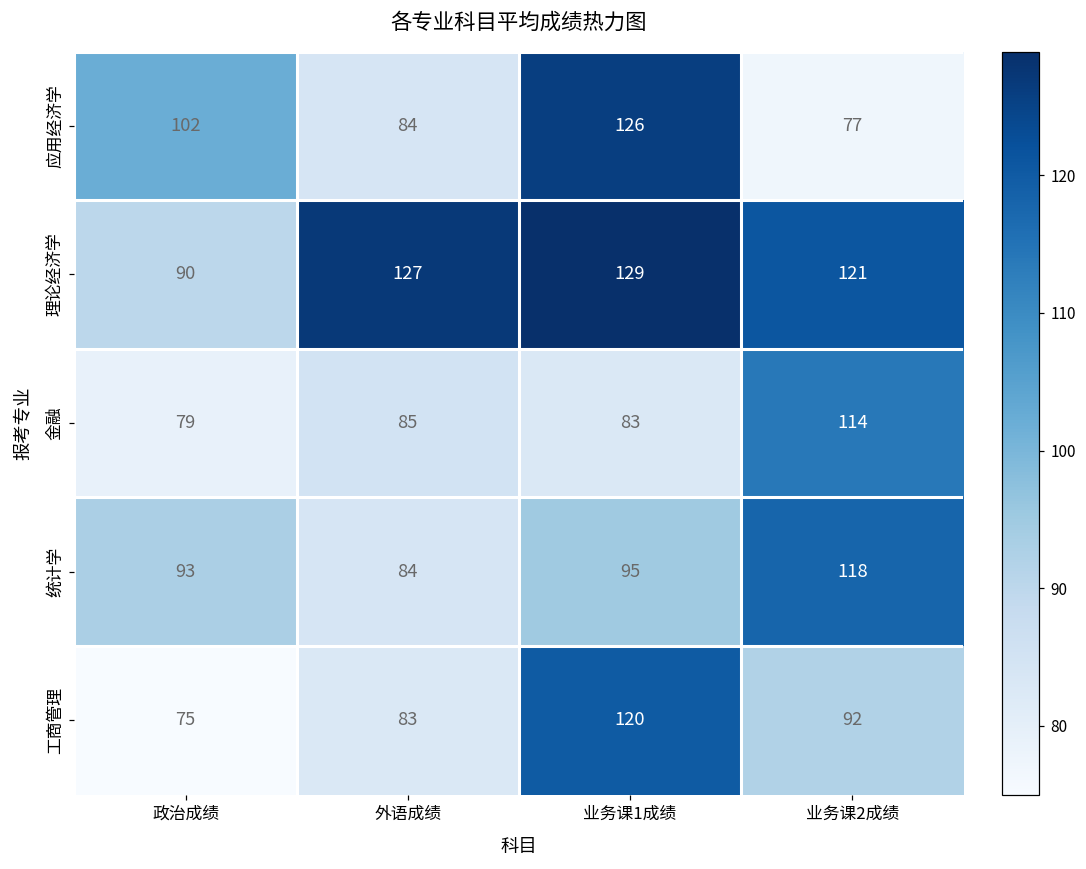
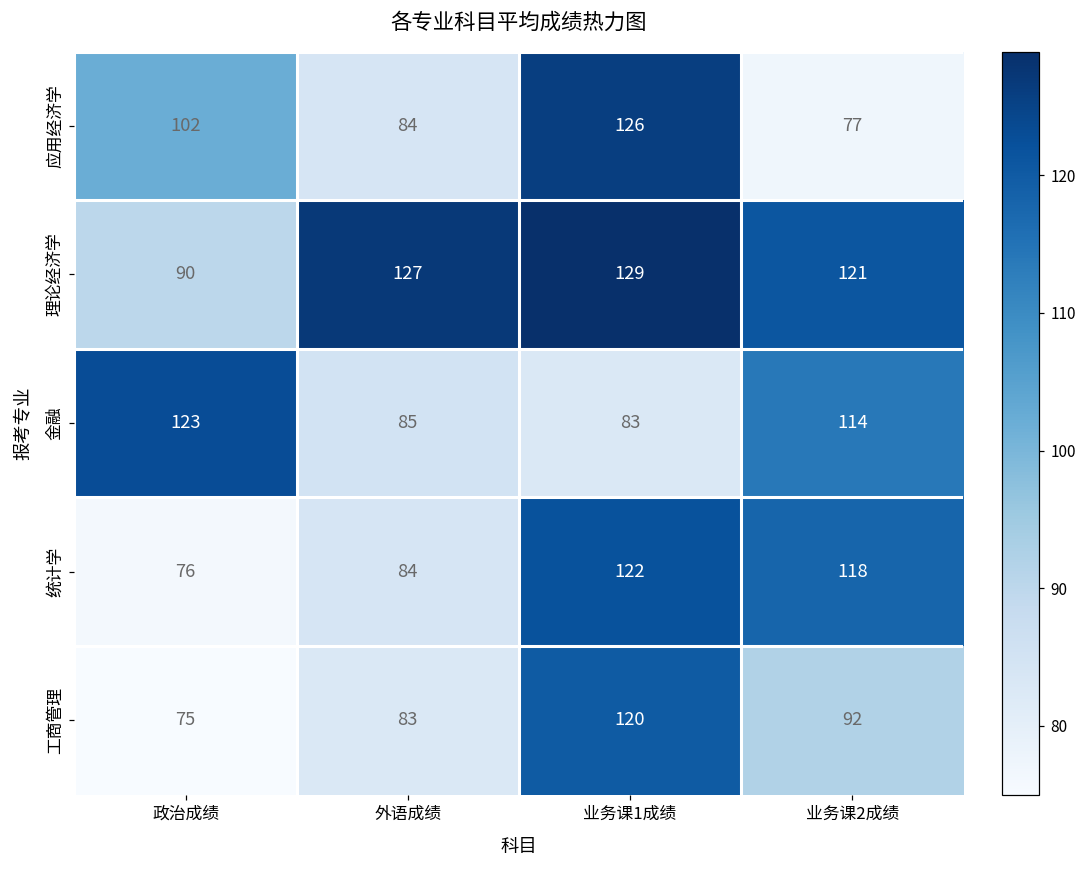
  {
    "应用经济学": {
      "政治成绩": 102,
      "外语成绩": 84,
      "业务课1成绩": 126,
      "业务课2成绩": 77
    },
    "理论经济学": {
      "政治成绩": 90,
      "外语成绩": 127,
      "业务课1成绩": 129,
      "业务课2成绩": 121
    },
    "金融": {
-     "政治成绩": 79,
+     "政治成绩": 123,
      "外语成绩": 85,
      "业务课1成绩": 83,
      "业务课2成绩": 114
    },
    "统计学": {
-     "政治成绩": 93,
+     "政治成绩": 76,
      "外语成绩": 84,
-     "业务课1成绩": 95,
+     "业务课1成绩": 122,
      "业务课2成绩": 118
    },
    "工商管理": {
      "政治成绩": 75,
      "外语成绩": 83,
      "业务课1成绩": 120,
      "业务课2成绩": 92
    }
  }
